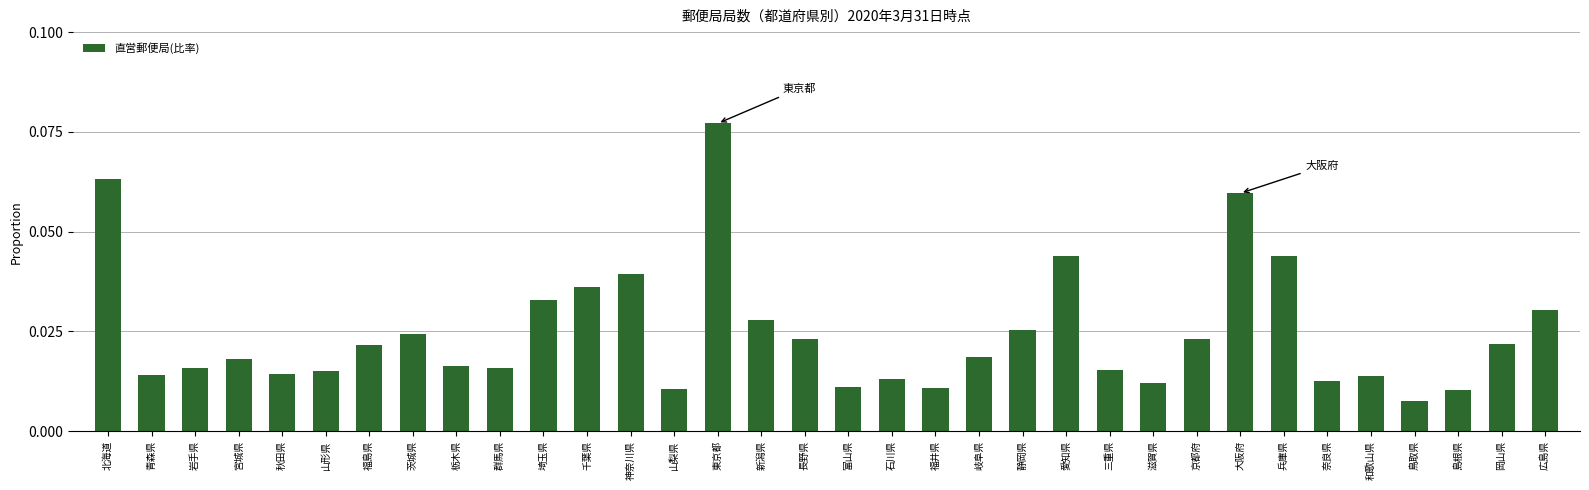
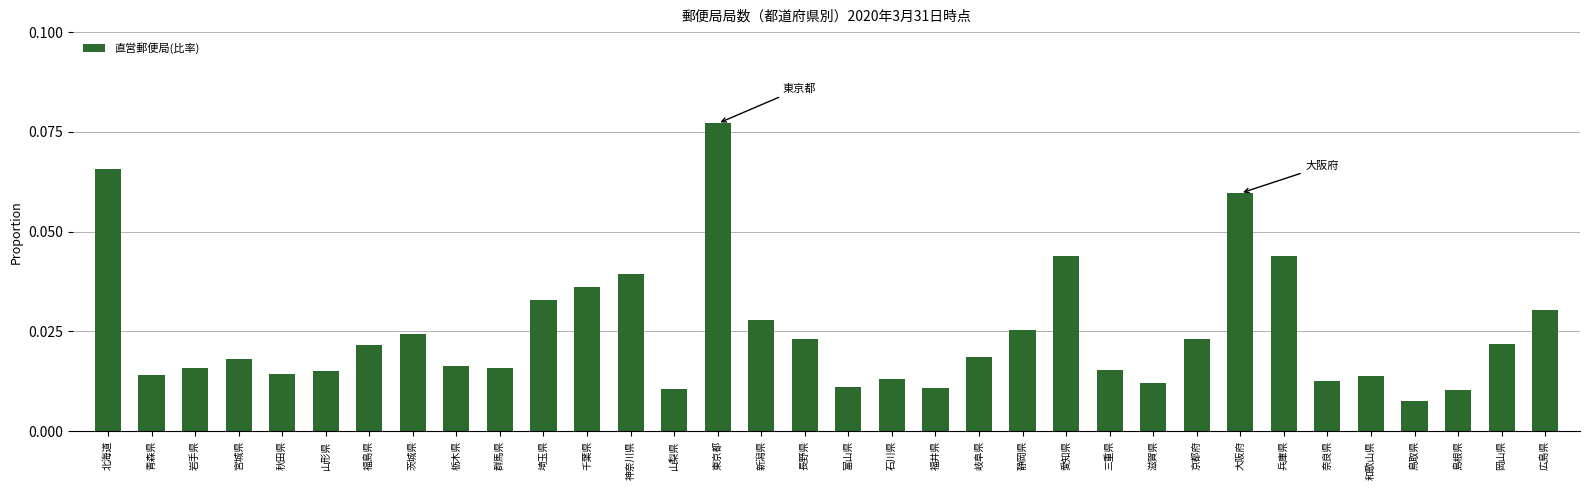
  {
-   "北海道": 0.063,
+   "北海道": 0.066,
    "青森県": 0.014,
    "岩手県": 0.016,
    "宮城県": 0.018,
    "秋田県": 0.014,
    "山形県": 0.015,
    "福島県": 0.022,
    "茨城県": 0.024,
    "栃木県": 0.016,
    "群馬県": 0.016,
    "埼玉県": 0.033,
    "千葉県": 0.036,
    "神奈川県": 0.039,
    "山梨県": 0.011,
    "東京都": 0.077,
    "新潟県": 0.028,
    "長野県": 0.023,
    "富山県": 0.011,
    "石川県": 0.013,
    "福井県": 0.011,
    "岐阜県": 0.019,
    "静岡県": 0.025,
    "愛知県": 0.044,
    "三重県": 0.015,
    "滋賀県": 0.012,
    "京都府": 0.023,
    "大阪府": 0.060,
    "兵庫県": 0.044,
    "奈良県": 0.013,
    "和歌山県": 0.014,
    "鳥取県": 0.008,
    "島根県": 0.010,
    "岡山県": 0.022,
    "広島県": 0.030
  }
